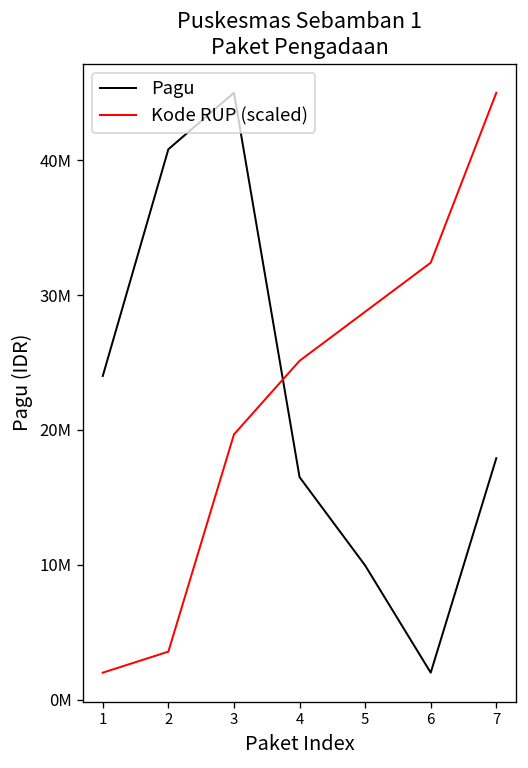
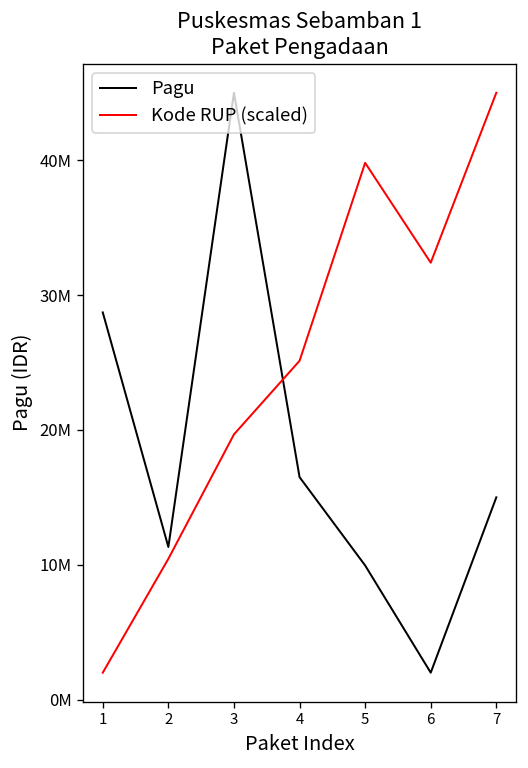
  {
    "Pagu": {
-     "1": 24000000,
-     "2": 40800000,
+     "1": 28700000,
+     "2": 11300000,
      "4": 16500000,
      "5": 10000000,
      "6": 2000000,
-     "7": 17900000
+     "7": 15000000
    },
    "Kode RUP (scaled)": {
      "1": 2000000,
-     "2": 3600000,
+     "2": 10400000,
      "3": 19700000,
      "4": 25100000,
-     "5": 28800000,
+     "5": 39800000,
      "6": 32400000,
      "7": 45000000
    }
  }
